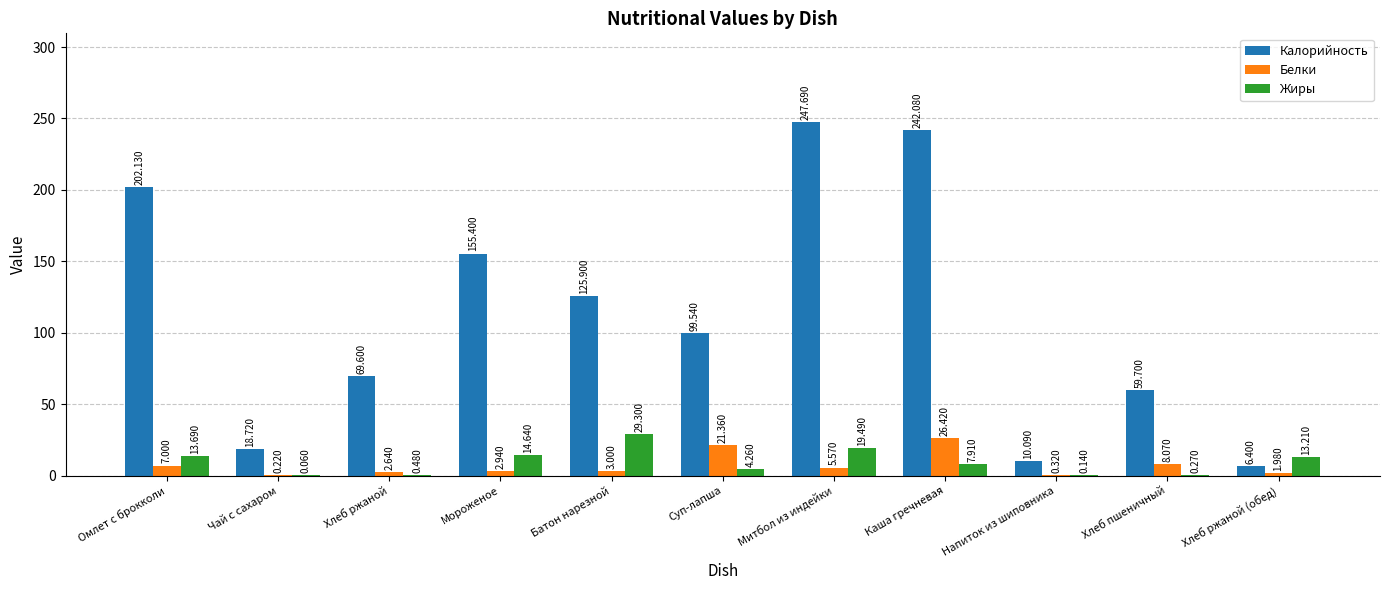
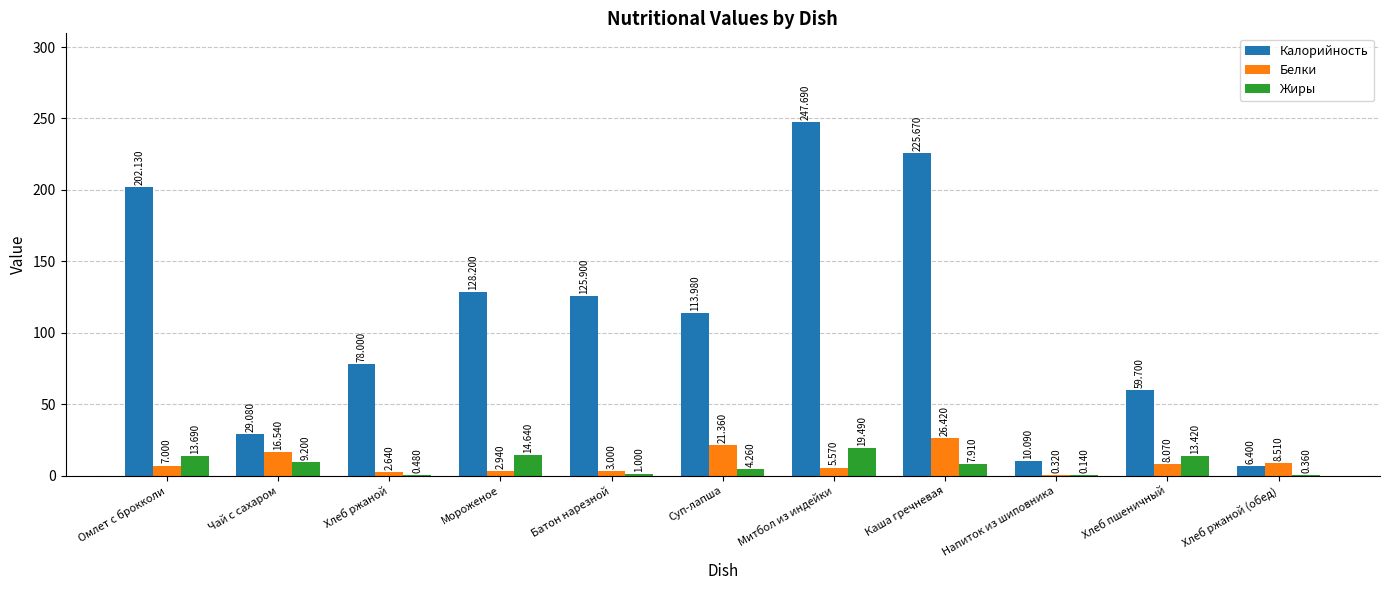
  {
    "Калорийность": {
      "Омлет с брокколи": 202.130,
-     "Чай с сахаром": 18.720,
-     "Хлеб ржаной": 69.600,
-     "Мороженое": 155.400,
+     "Чай с сахаром": 29.080,
+     "Хлеб ржаной": 78.000,
+     "Мороженое": 128.200,
      "Батон нарезной": 125.900,
-     "Суп-лапша": 99.540,
+     "Суп-лапша": 113.980,
      "Митбол из индейки": 247.690,
-     "Каша гречневая": 242.080,
+     "Каша гречневая": 225.670,
      "Напиток из шиповника": 10.090,
      "Хлеб пшеничный": 59.700,
      "Хлеб ржаной (обед)": 6.400
    },
    "Белки": {
      "Омлет с брокколи": 7.000,
-     "Чай с сахаром": 0.220,
+     "Чай с сахаром": 16.540,
      "Хлеб ржаной": 2.640,
      "Мороженое": 2.940,
      "Батон нарезной": 3.000,
      "Суп-лапша": 21.360,
      "Митбол из индейки": 5.570,
      "Каша гречневая": 26.420,
      "Напиток из шиповника": 0.320,
      "Хлеб пшеничный": 8.070,
-     "Хлеб ржаной (обед)": 1.980
+     "Хлеб ржаной (обед)": 8.510
    },
    "Жиры": {
      "Омлет с брокколи": 13.690,
-     "Чай с сахаром": 0.060,
+     "Чай с сахаром": 9.200,
      "Хлеб ржаной": 0.480,
      "Мороженое": 14.640,
-     "Батон нарезной": 29.300,
+     "Батон нарезной": 1.000,
      "Суп-лапша": 4.260,
      "Митбол из индейки": 19.490,
      "Каша гречневая": 7.910,
      "Напиток из шиповника": 0.140,
-     "Хлеб пшеничный": 0.270,
-     "Хлеб ржаной (обед)": 13.210
+     "Хлеб пшеничный": 13.420,
+     "Хлеб ржаной (обед)": 0.360
    }
  }
